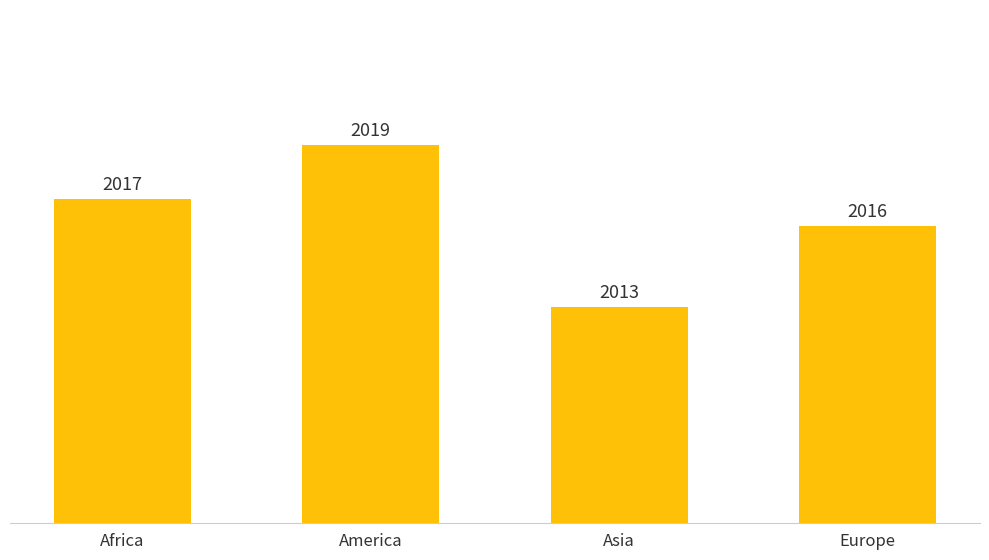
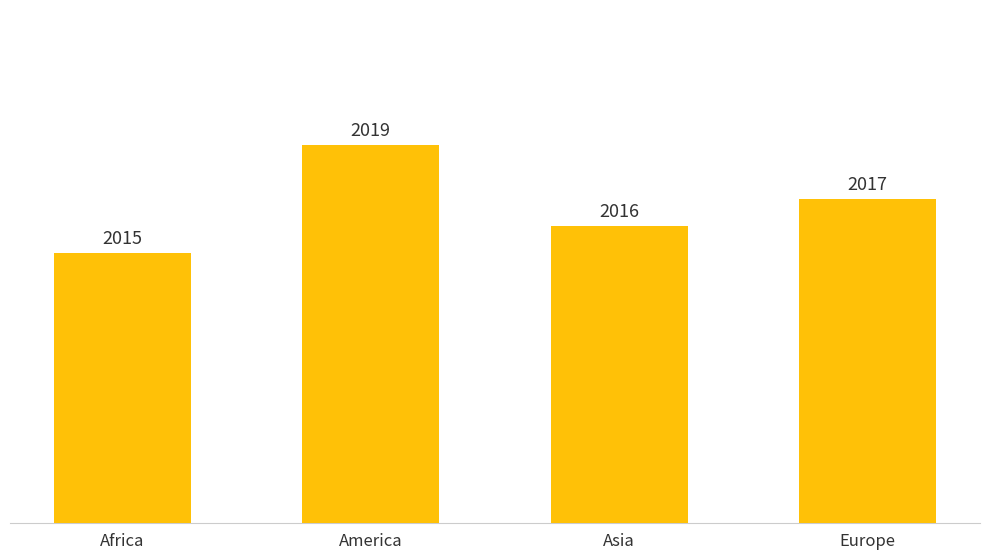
  {
-   "Africa": 2017,
+   "Africa": 2015,
    "America": 2019,
-   "Asia": 2013,
-   "Europe": 2016
+   "Asia": 2016,
+   "Europe": 2017
  }
